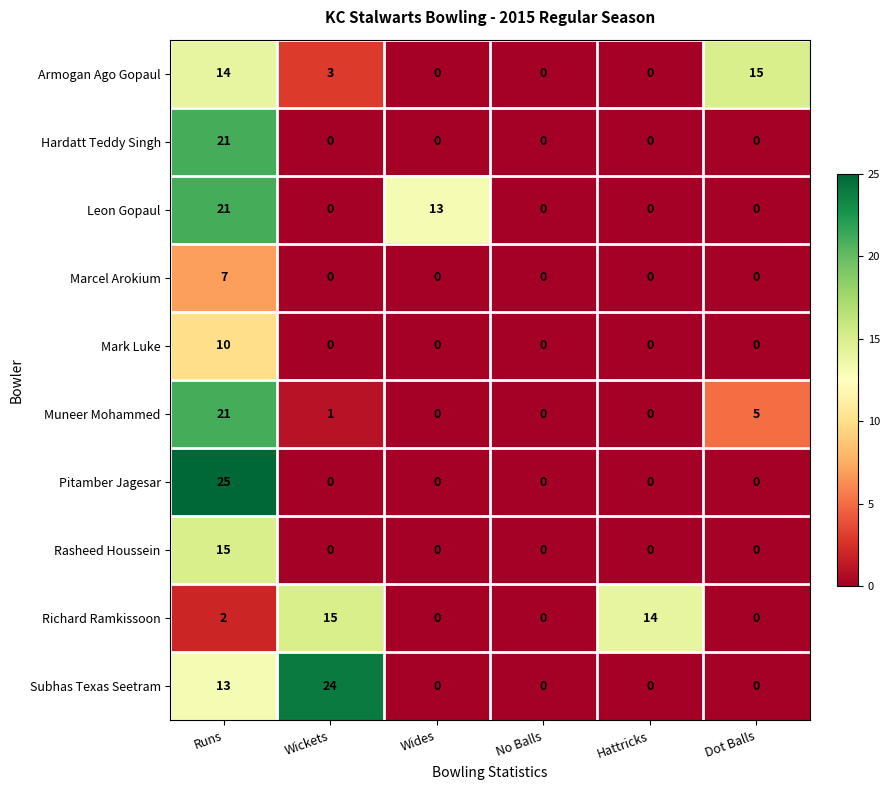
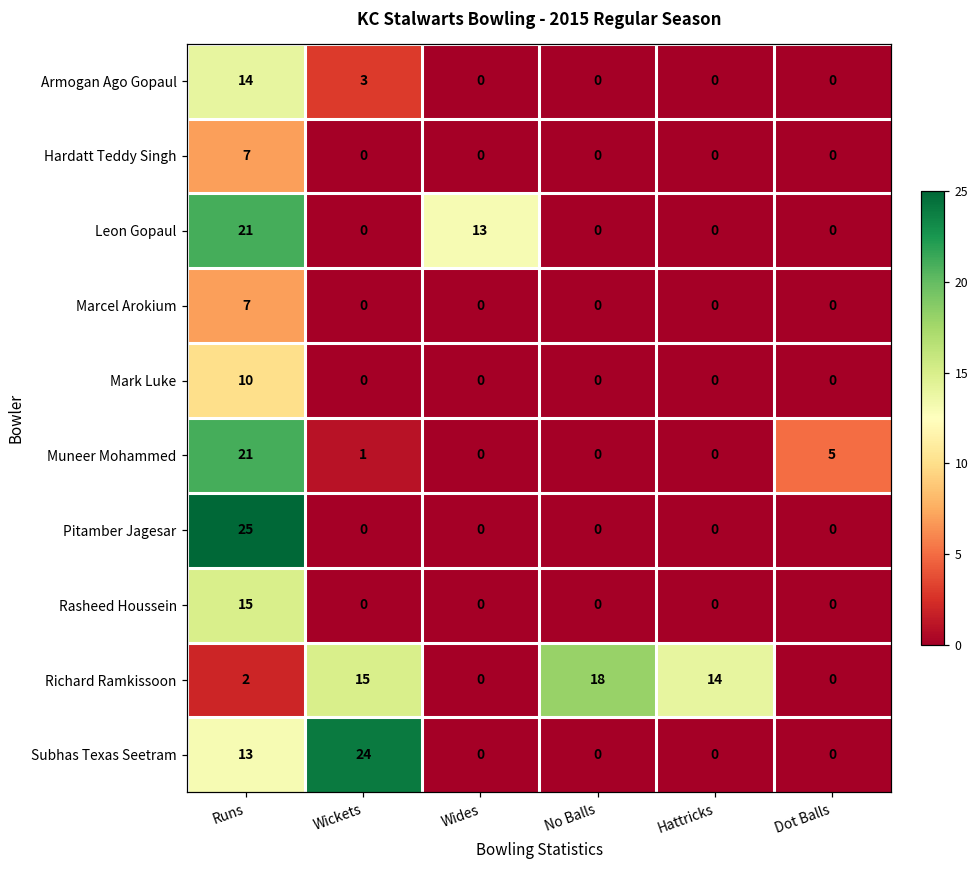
  {
    "Armogan Ago Gopaul": {
      "Runs": 14,
      "Wickets": 3,
      "Wides": 0,
      "No Balls": 0,
      "Hattricks": 0,
-     "Dot Balls": 15
+     "Dot Balls": 0
    },
    "Hardatt Teddy Singh": {
-     "Runs": 21,
+     "Runs": 7,
      "Wickets": 0,
      "Wides": 0,
      "No Balls": 0,
      "Hattricks": 0,
      "Dot Balls": 0
    },
    "Leon Gopaul": {
      "Runs": 21,
      "Wickets": 0,
      "Wides": 13,
      "No Balls": 0,
      "Hattricks": 0,
      "Dot Balls": 0
    },
    "Marcel Arokium": {
      "Runs": 7,
      "Wickets": 0,
      "Wides": 0,
      "No Balls": 0,
      "Hattricks": 0,
      "Dot Balls": 0
    },
    "Mark Luke": {
      "Runs": 10,
      "Wickets": 0,
      "Wides": 0,
      "No Balls": 0,
      "Hattricks": 0,
      "Dot Balls": 0
    },
    "Muneer Mohammed": {
      "Runs": 21,
      "Wickets": 1,
      "Wides": 0,
      "No Balls": 0,
      "Hattricks": 0,
      "Dot Balls": 5
    },
    "Pitamber Jagesar": {
      "Runs": 25,
      "Wickets": 0,
      "Wides": 0,
      "No Balls": 0,
      "Hattricks": 0,
      "Dot Balls": 0
    },
    "Rasheed Houssein": {
      "Runs": 15,
      "Wickets": 0,
      "Wides": 0,
      "No Balls": 0,
      "Hattricks": 0,
      "Dot Balls": 0
    },
    "Richard Ramkissoon": {
      "Runs": 2,
      "Wickets": 15,
      "Wides": 0,
-     "No Balls": 0,
+     "No Balls": 18,
      "Hattricks": 14,
      "Dot Balls": 0
    },
    "Subhas Texas Seetram": {
      "Runs": 13,
      "Wickets": 24,
      "Wides": 0,
      "No Balls": 0,
      "Hattricks": 0,
      "Dot Balls": 0
    }
  }
